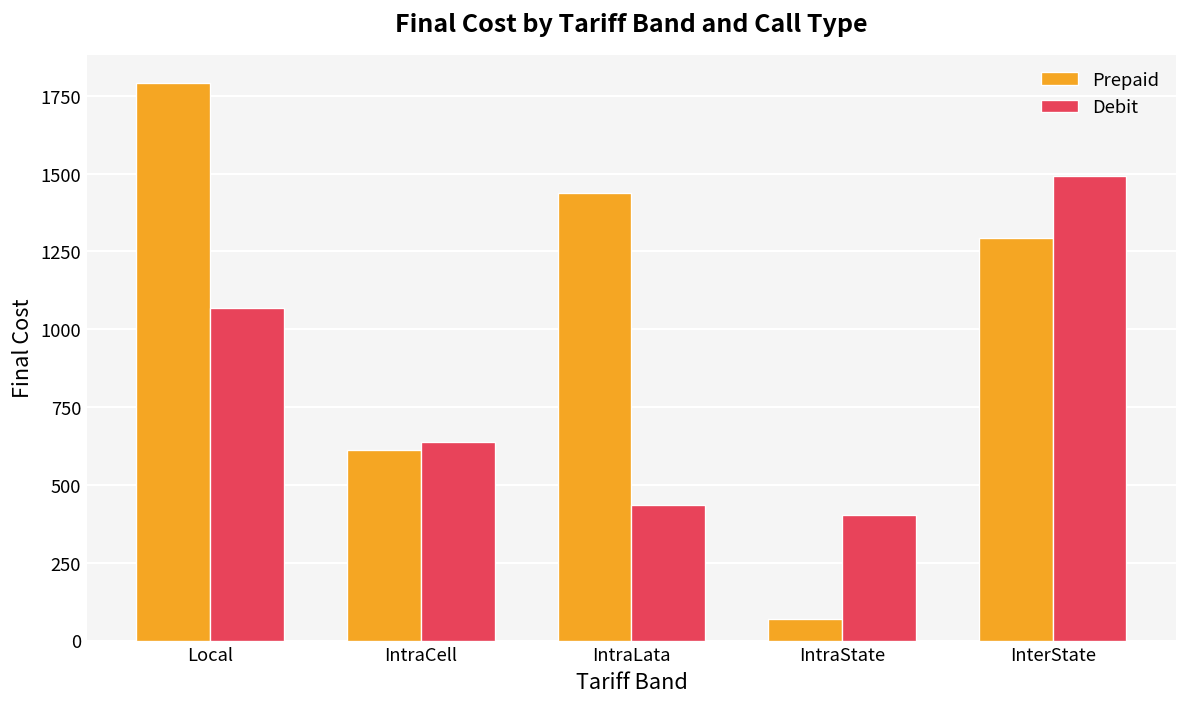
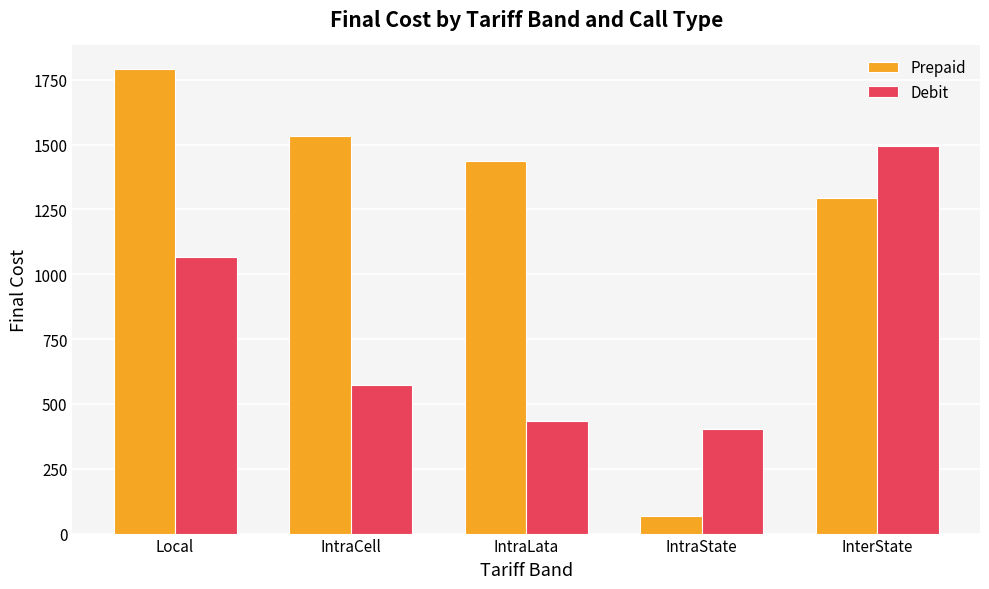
  {
    "Prepaid": {
      "Local": 1790,
-     "IntraCell": 610,
+     "IntraCell": 1530,
      "IntraLata": 1440,
      "IntraState": 70,
      "InterState": 1290
    },
    "Debit": {
      "Local": 1070,
-     "IntraCell": 640,
+     "IntraCell": 570,
      "IntraLata": 430,
      "IntraState": 400,
      "InterState": 1490
    }
  }
